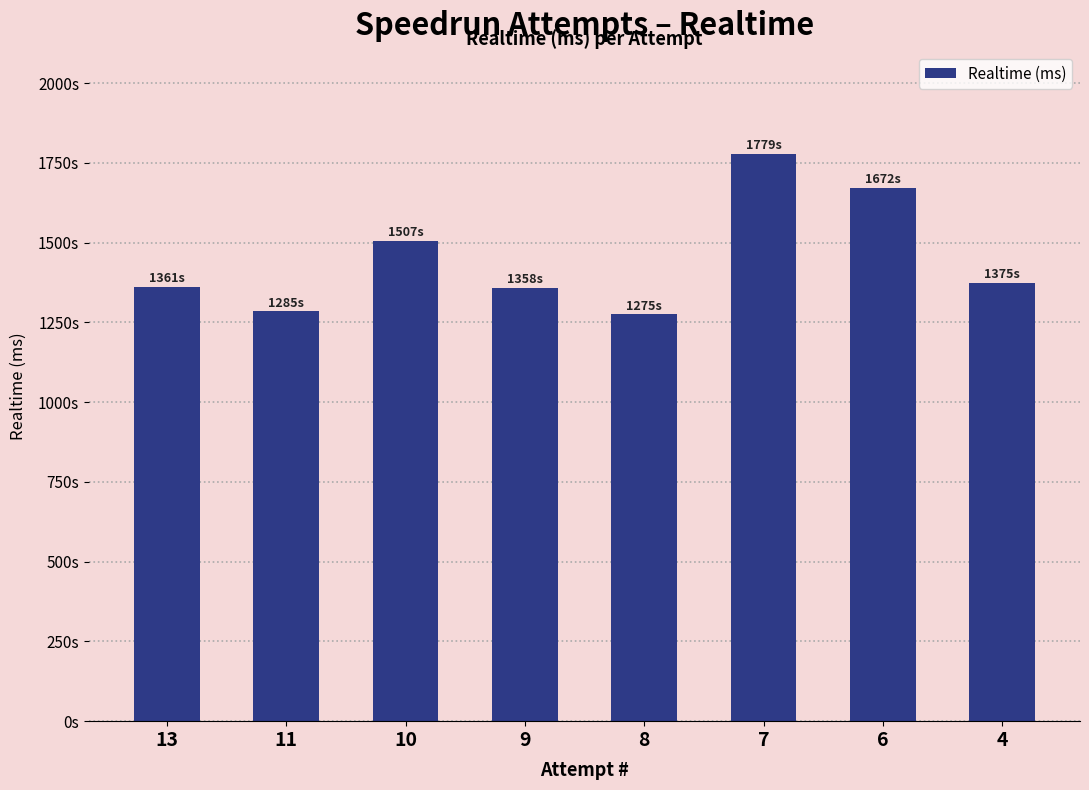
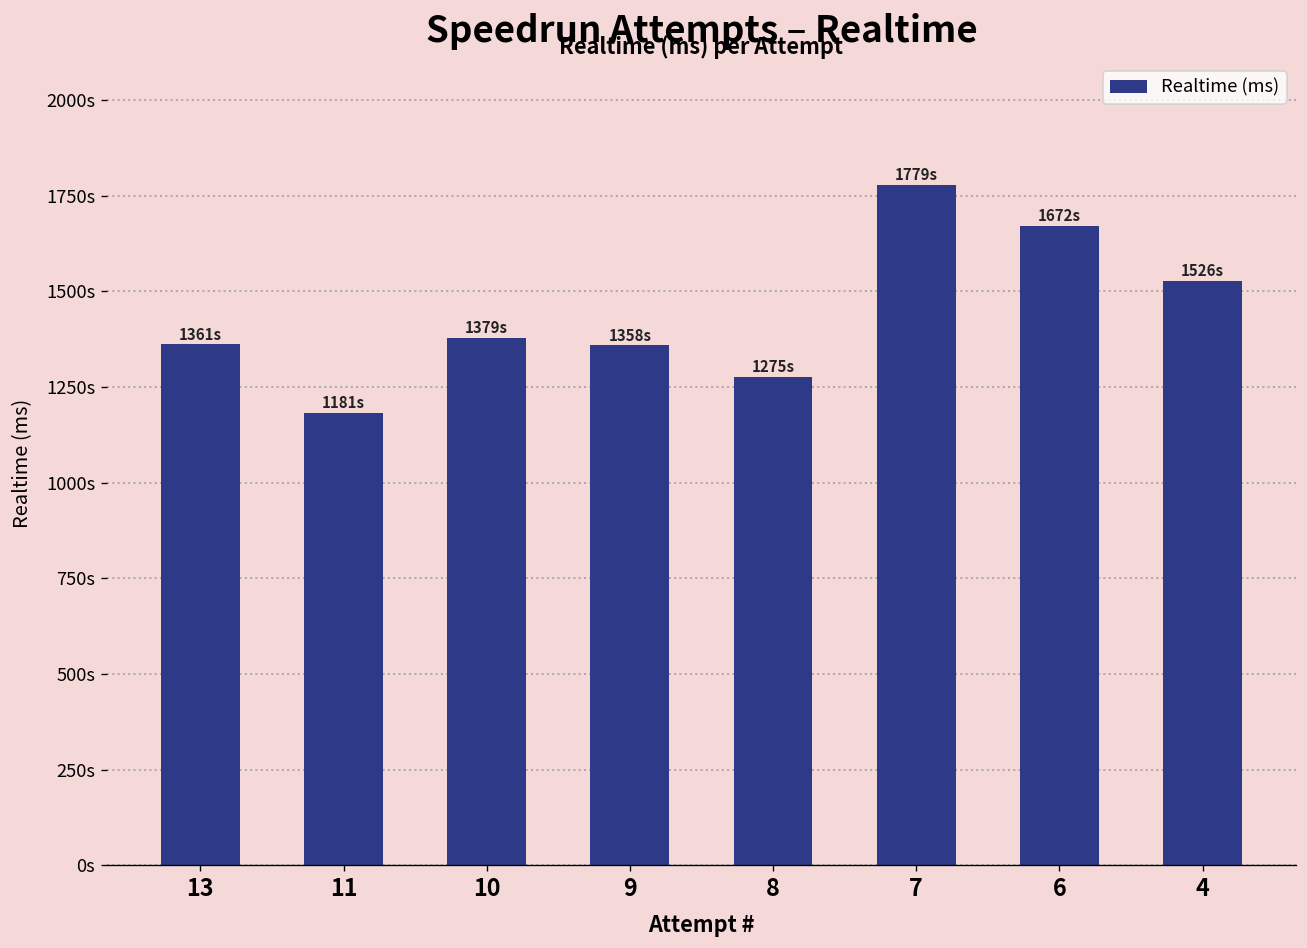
  {
-   "11": "1285s",
-   "10": "1507s",
-   "4": "1375s"
+   "11": "1181s",
+   "10": "1379s",
+   "4": "1526s"
  }
